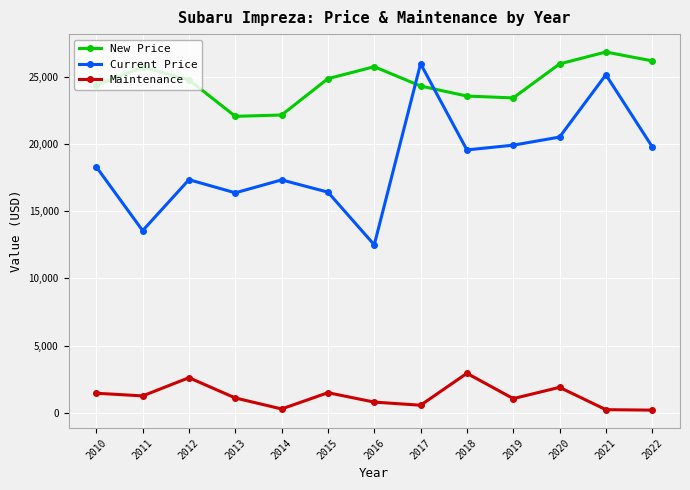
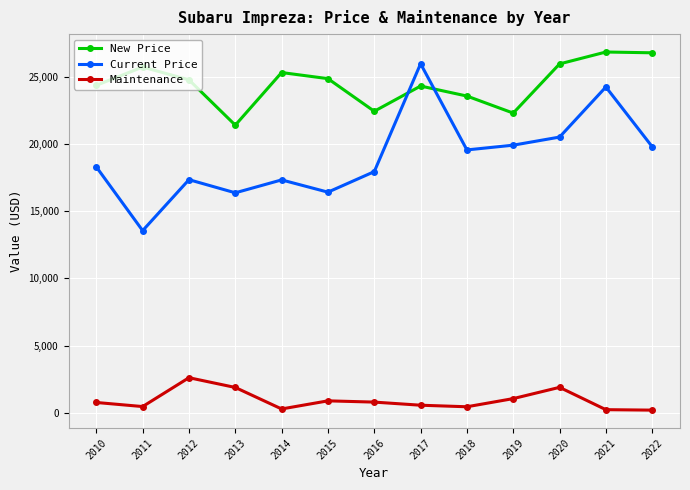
  {
    "New Price": {
-     "2013": "22,100",
-     "2014": "22,100",
+     "2013": "21,400",
+     "2014": "25,300",
      "2015": "24,900",
-     "2016": "25,700",
+     "2016": "22,400",
      "2017": "24,300",
      "2018": "23,600",
-     "2019": "23,400",
+     "2019": "22,300",
      "2020": "25,900",
      "2021": "26,800",
-     "2022": "26,200"
+     "2022": "26,800"
    },
    "Current Price": {
      "2010": "18,300",
      "2011": "13,600",
      "2012": "17,300",
      "2013": "16,400",
      "2014": "17,300",
      "2015": "16,400",
-     "2016": "12,500",
+     "2016": "17,900",
      "2017": "26,000",
      "2018": "19,600",
      "2019": "19,900",
      "2020": "20,500",
-     "2021": "25,100",
+     "2021": "24,200",
      "2022": "19,800"
    },
    "Maintenance": {
-     "2010": "1,500",
-     "2011": "1,300",
+     "2010": "800",
+     "2011": "500",
      "2012": "2,600",
-     "2013": "1,100",
+     "2013": "1,900",
      "2014": "300",
-     "2015": "1,500",
+     "2015": "900",
      "2016": "800",
      "2017": "600",
-     "2018": "2,900",
+     "2018": "500",
      "2019": "1,100",
      "2020": "1,900",
      "2021": "200",
      "2022": "200"
    }
  }
